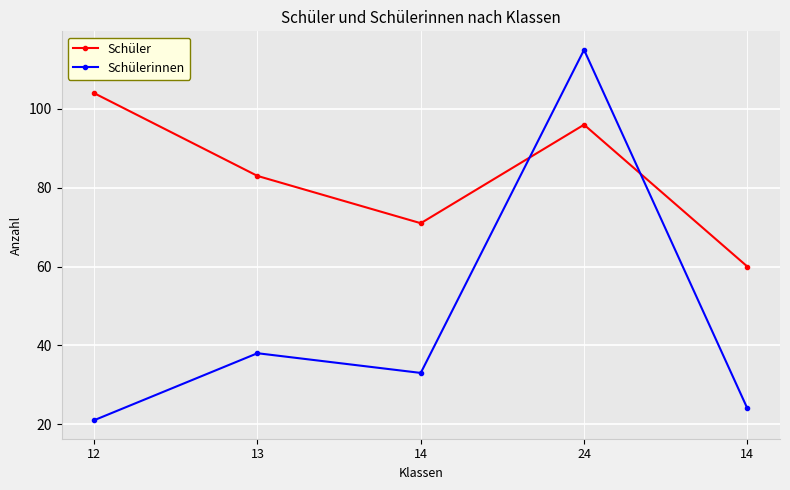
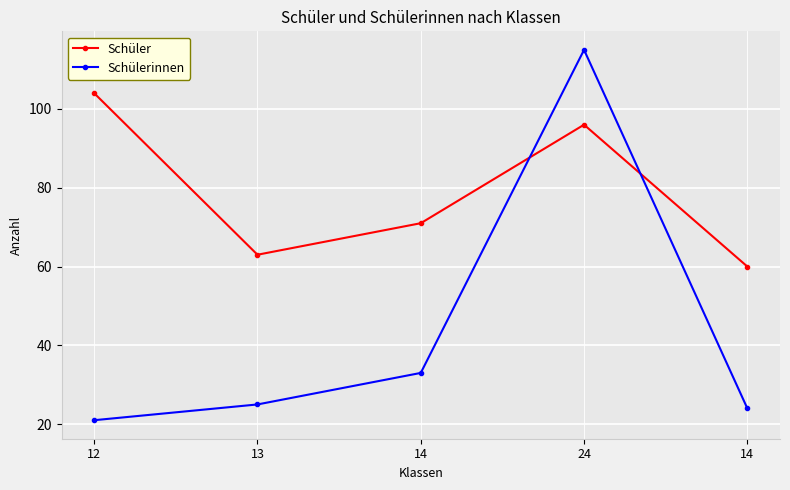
  {
    "Schüler": {
      "12": 104,
-     "13": 83,
+     "13": 63,
      "24": 96
    },
    "Schülerinnen": {
      "12": 21,
-     "13": 38,
+     "13": 25,
      "24": 115
    }
  }
